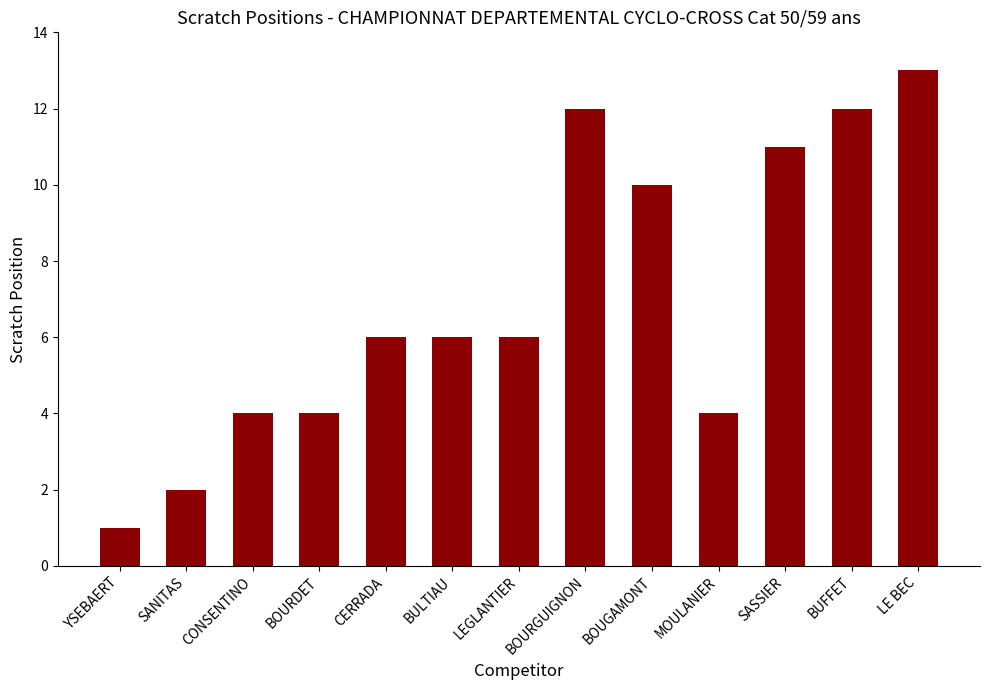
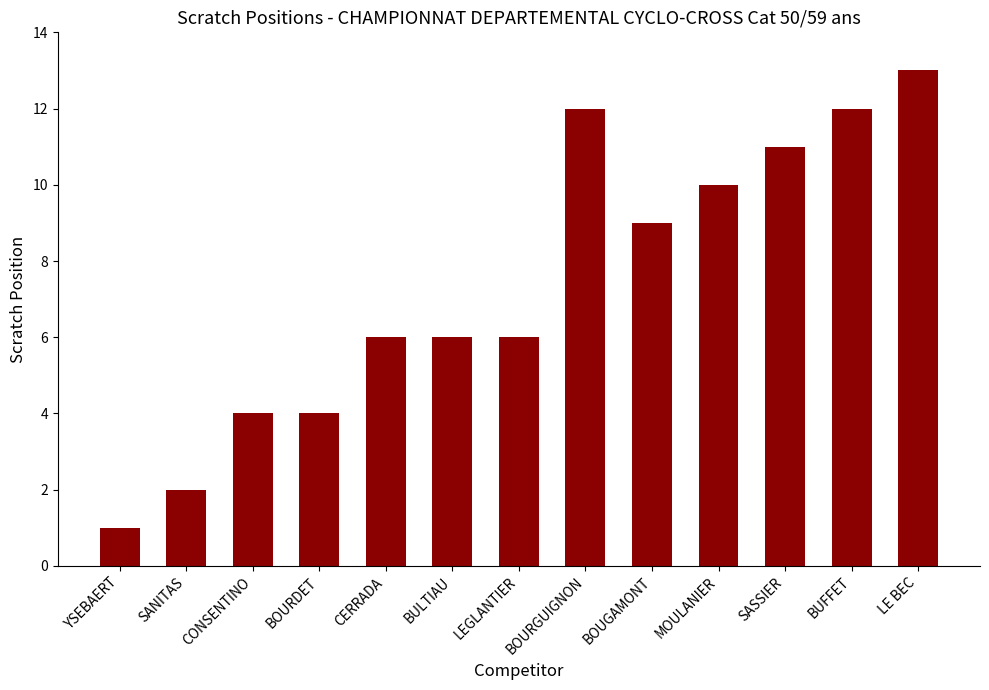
  {
    "YSEBAERT": 1,
    "SANITAS": 2,
    "CONSENTINO": 4,
    "BOURDET": 4,
    "CERRADA": 6,
    "BULTIAU": 6,
    "LEGLANTIER": 6,
    "BOURGUIGNON": 12,
-   "BOUGAMONT": 10,
-   "MOULANIER": 4,
+   "BOUGAMONT": 9,
+   "MOULANIER": 10,
    "SASSIER": 11,
    "BUFFET": 12,
    "LE BEC": 13
  }
